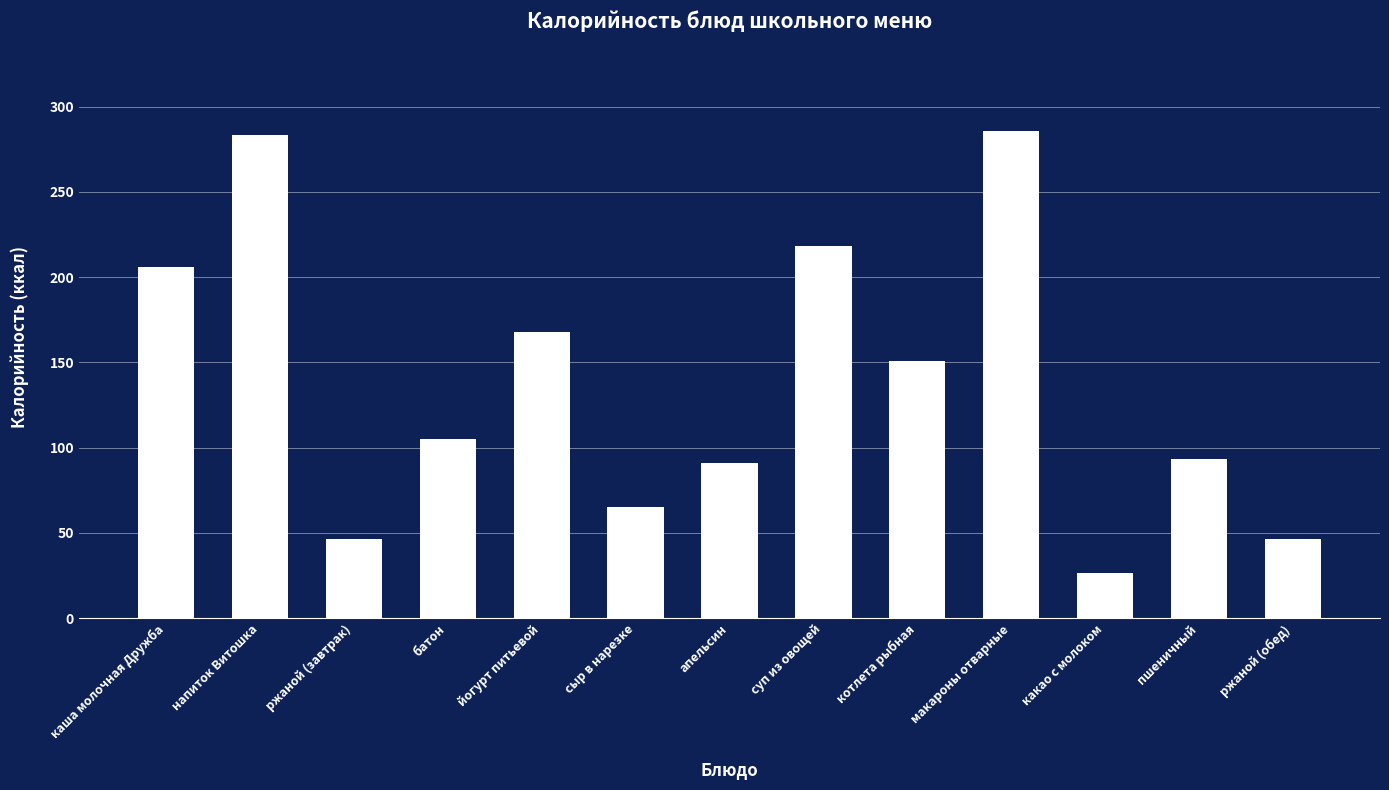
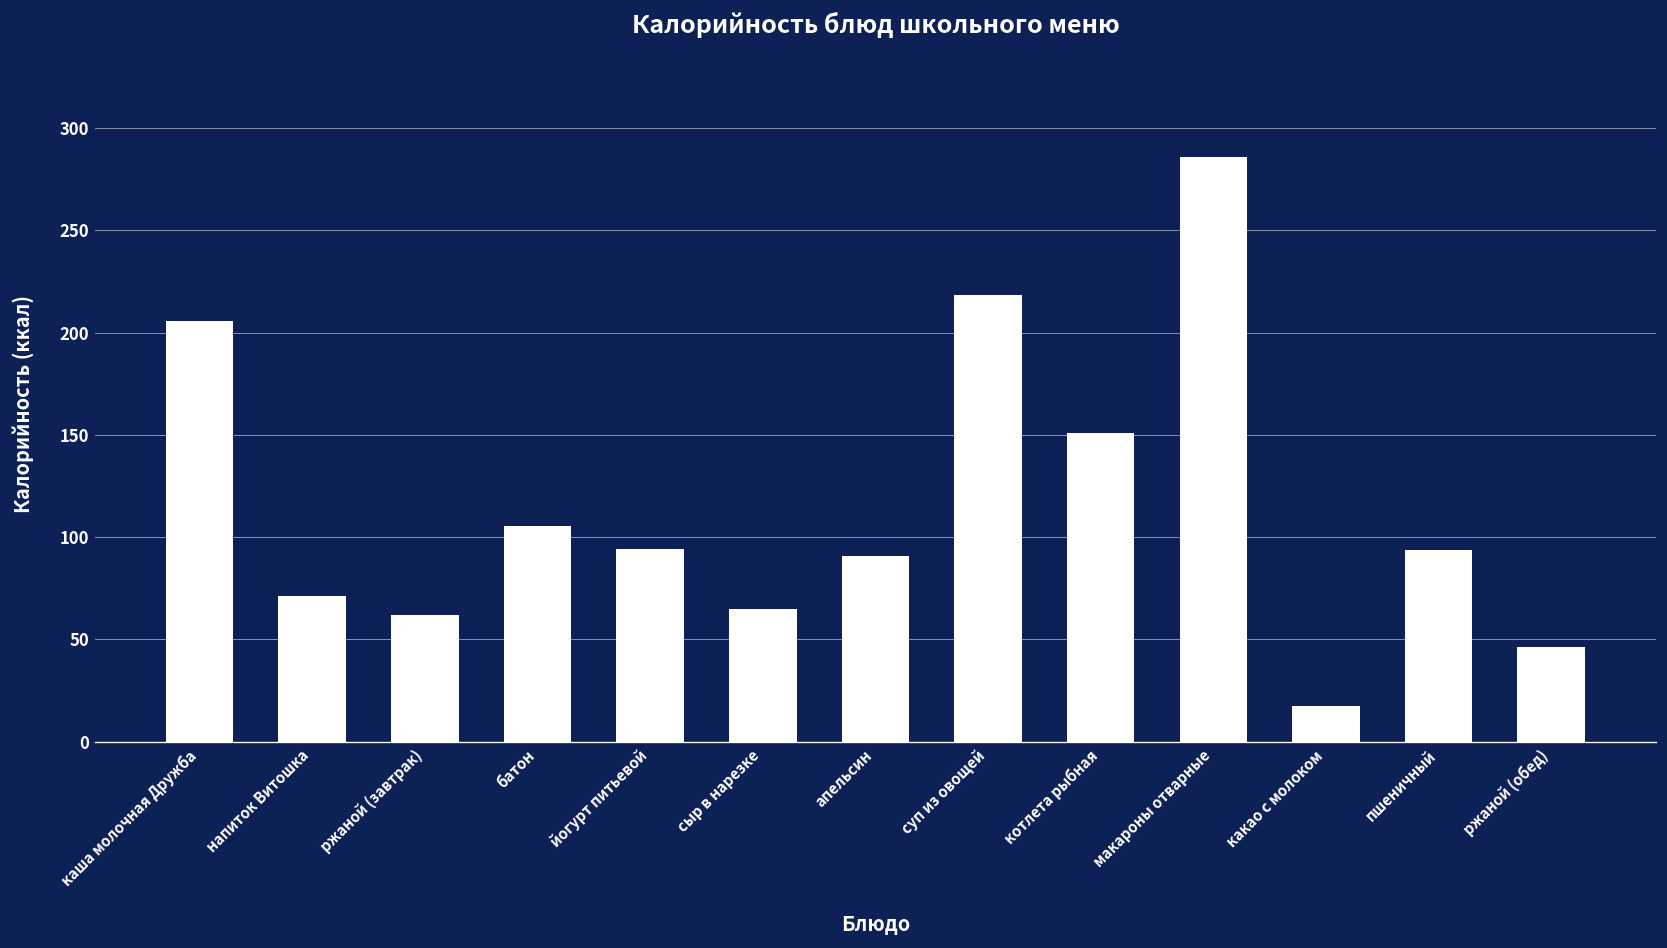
  {
    "каша молочная Дружба": 206,
-   "напиток Витошка": 284,
-   "ржаной (завтрак)": 46,
+   "напиток Витошка": 71,
+   "ржаной (завтрак)": 62,
    "батон": 105,
-   "йогурт питьевой": 168,
+   "йогурт питьевой": 94,
    "сыр в нарезке": 65,
    "апельсин": 91,
    "суп из овощей": 218,
    "котлета рыбная": 151,
    "макароны отварные": 286,
-   "какао с молоком": 26,
+   "какао с молоком": 17,
    "пшеничный": 94,
    "ржаной (обед)": 46
  }
